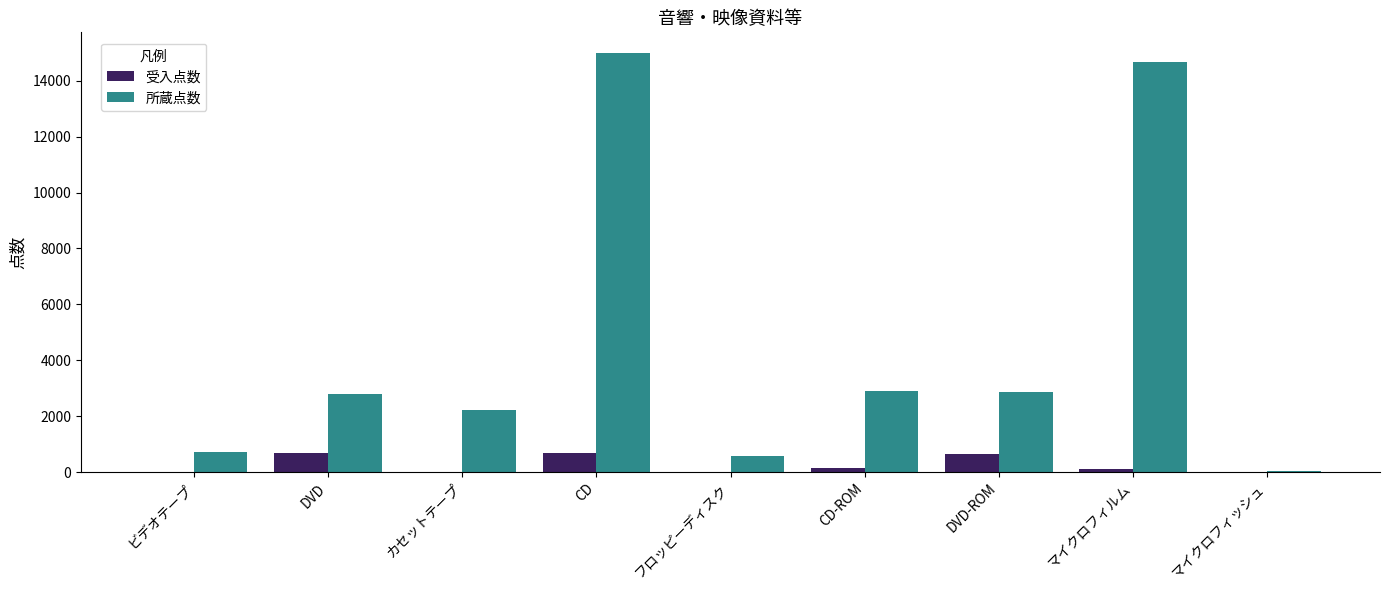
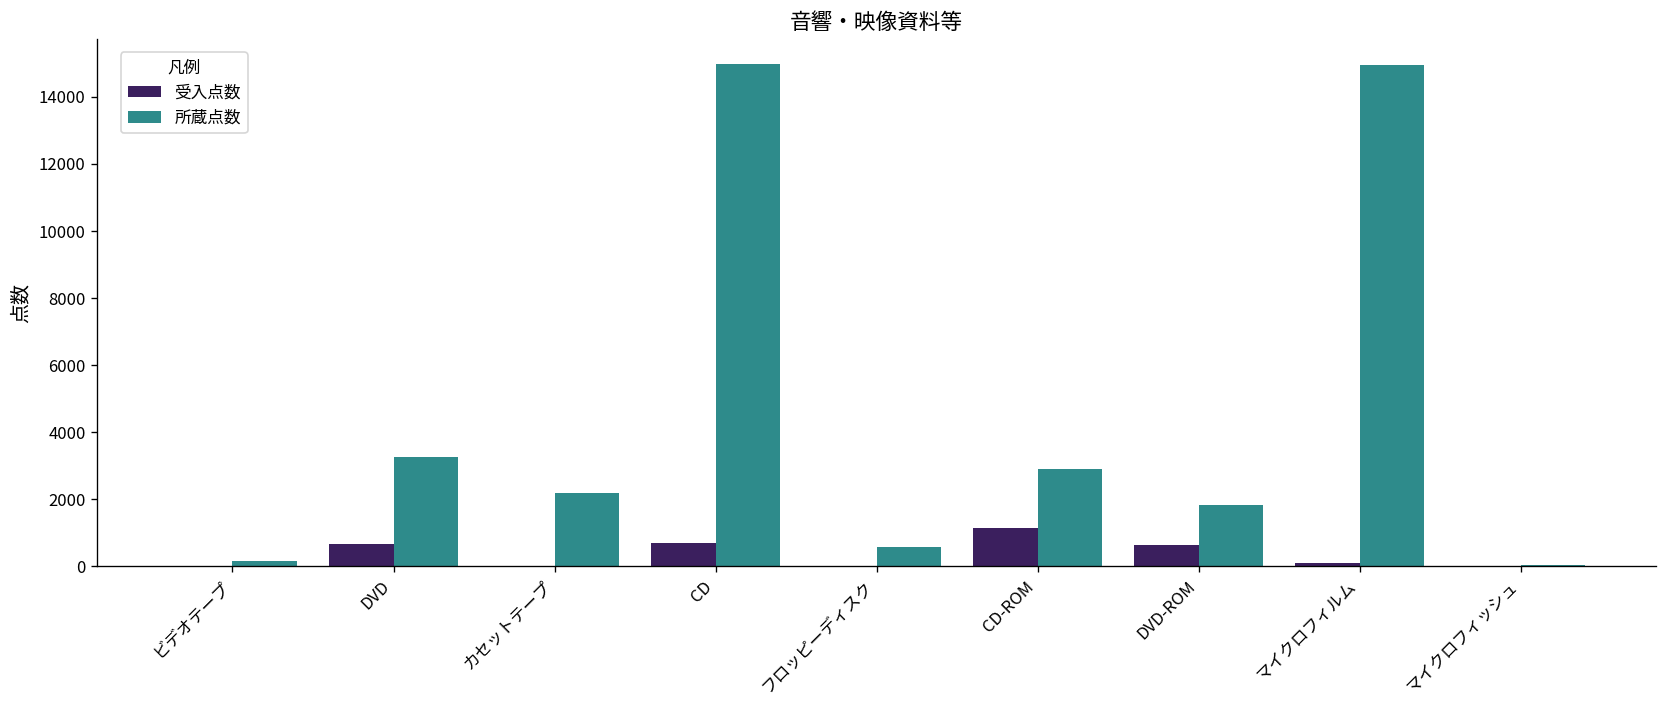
  {
    "受入点数": {
      "ビデオテープ": 0,
      "DVD": 700,
      "カセットテープ": 0,
      "CD": 700,
      "フロッピーディスク": 0,
-     "CD-ROM": 100,
+     "CD-ROM": 1200,
      "DVD-ROM": 600,
      "マイクロフィルム": 100,
      "マイクロフィッシュ": 0
    },
    "所蔵点数": {
-     "ビデオテープ": 700,
-     "DVD": 2800,
+     "ビデオテープ": 100,
+     "DVD": 3300,
      "カセットテープ": 2200,
      "CD": 15000,
      "フロッピーディスク": 600,
      "CD-ROM": 2900,
-     "DVD-ROM": 2900,
-     "マイクロフィルム": 14700
+     "DVD-ROM": 1800,
+     "マイクロフィルム": 14900
    }
  }
